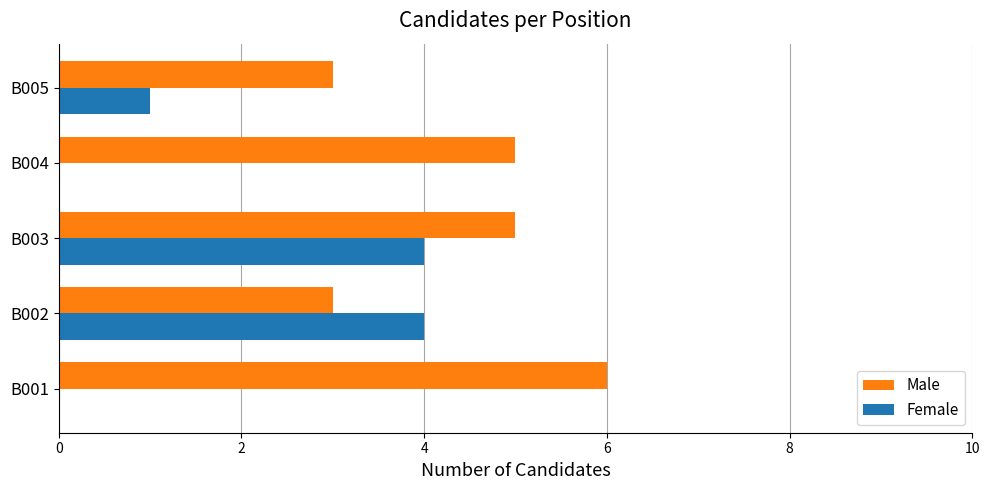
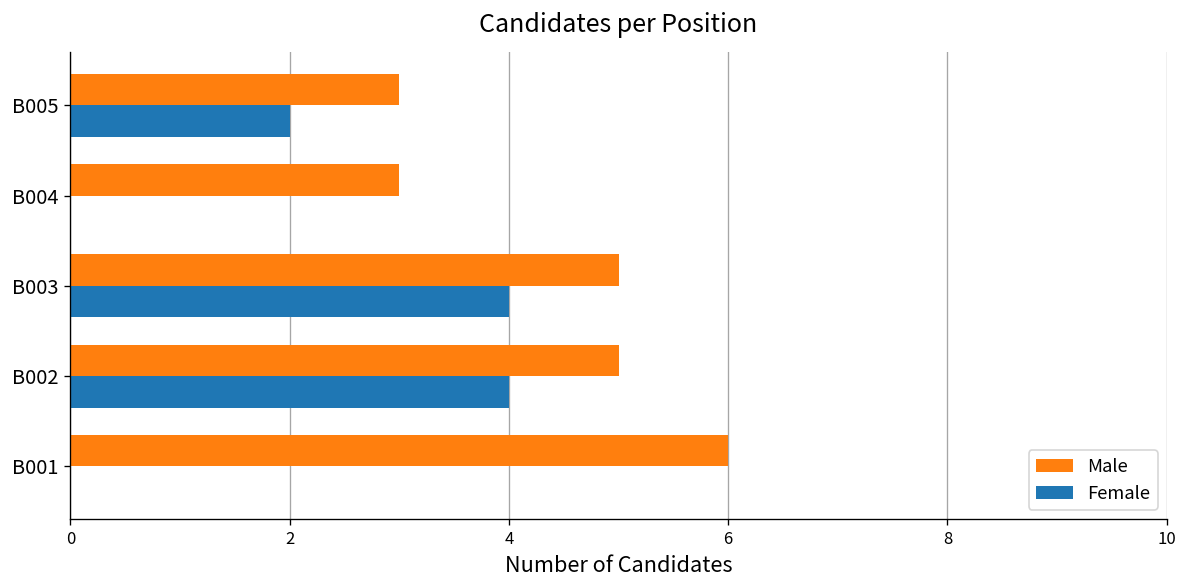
  {
    "Male": {
      "B005": 3,
-     "B004": 5,
+     "B004": 3,
      "B003": 5,
-     "B002": 3,
+     "B002": 5,
      "B001": 6
    },
    "Female": {
-     "B005": 1,
+     "B005": 2,
      "B004": 0,
      "B003": 4,
      "B002": 4,
      "B001": 0
    }
  }
